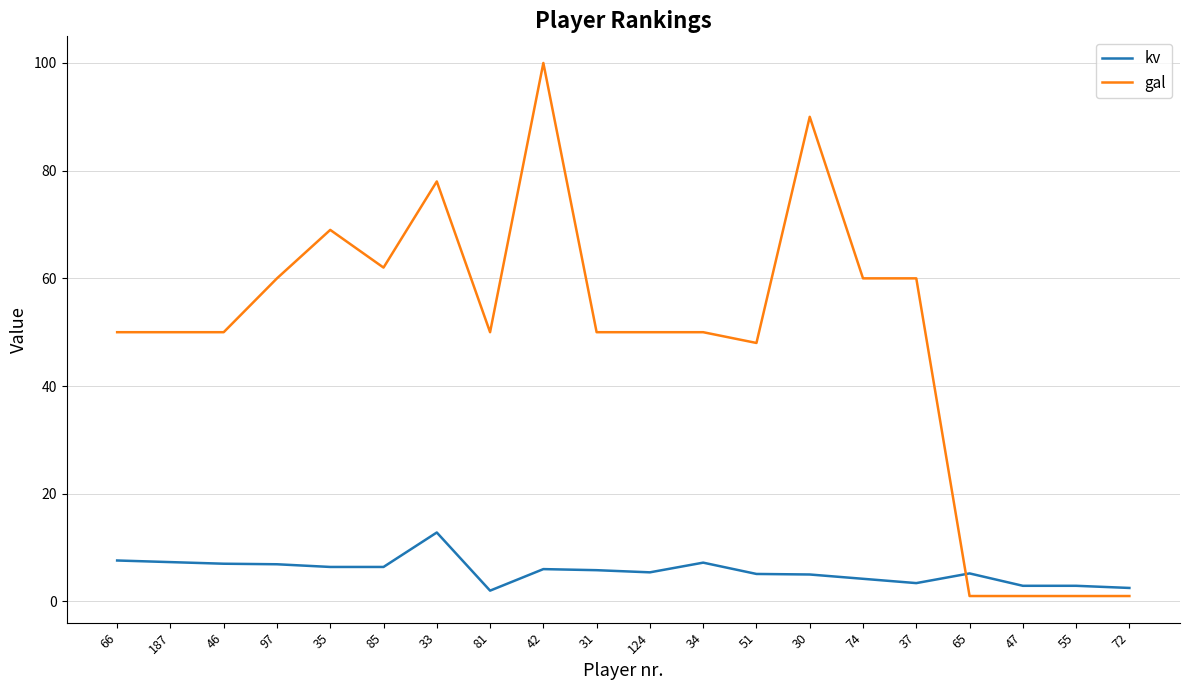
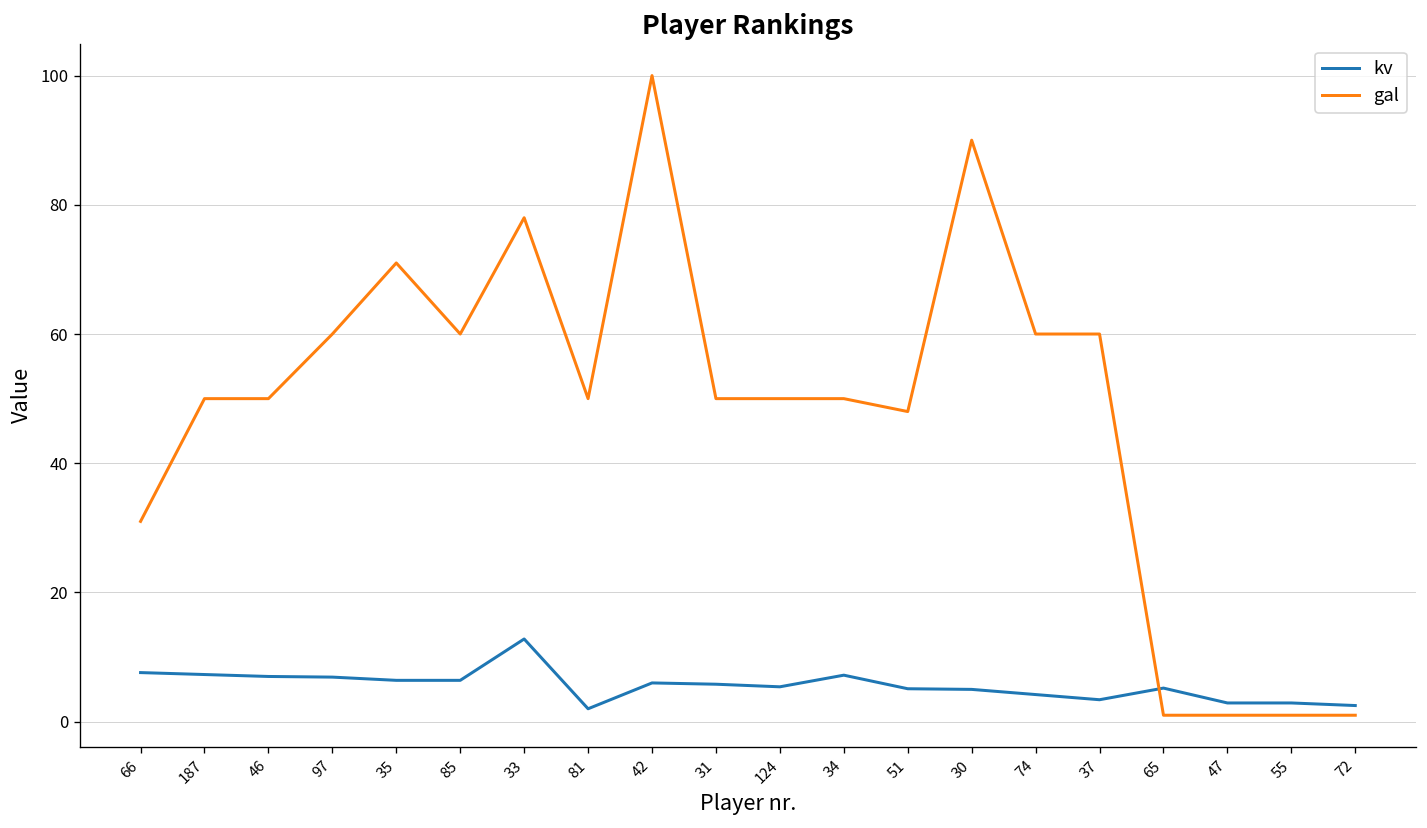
  {
    "kv": {
      "66": 8,
      "187": 7,
      "46": 7,
      "97": 7,
      "35": 6,
      "85": 6,
      "33": 13,
      "81": 2,
      "42": 6,
      "31": 6,
      "124": 5,
      "34": 7,
      "51": 5,
      "30": 5,
      "74": 4,
      "37": 3,
      "65": 5,
      "47": 3,
      "55": 3,
      "72": 3
    },
    "gal": {
-     "66": 50,
+     "66": 31,
      "187": 50,
      "46": 50,
      "97": 60,
-     "35": 69,
-     "85": 62,
+     "35": 71,
+     "85": 60,
      "33": 78,
      "81": 50,
      "42": 100,
      "31": 50,
      "124": 50,
      "34": 50,
      "51": 48,
      "30": 90,
      "74": 60,
      "37": 60,
      "65": 1,
      "47": 1,
      "55": 1,
      "72": 1
    }
  }
